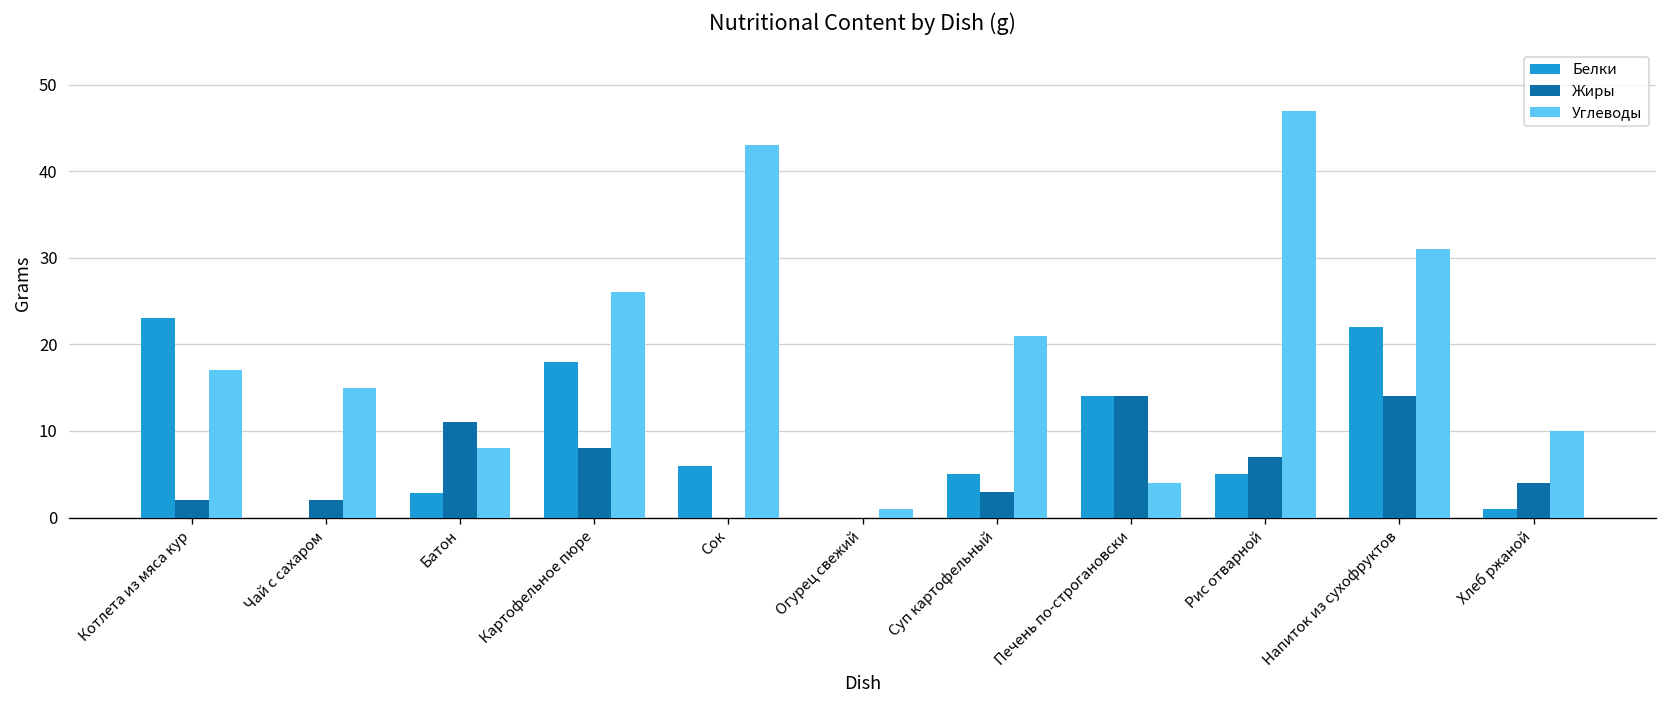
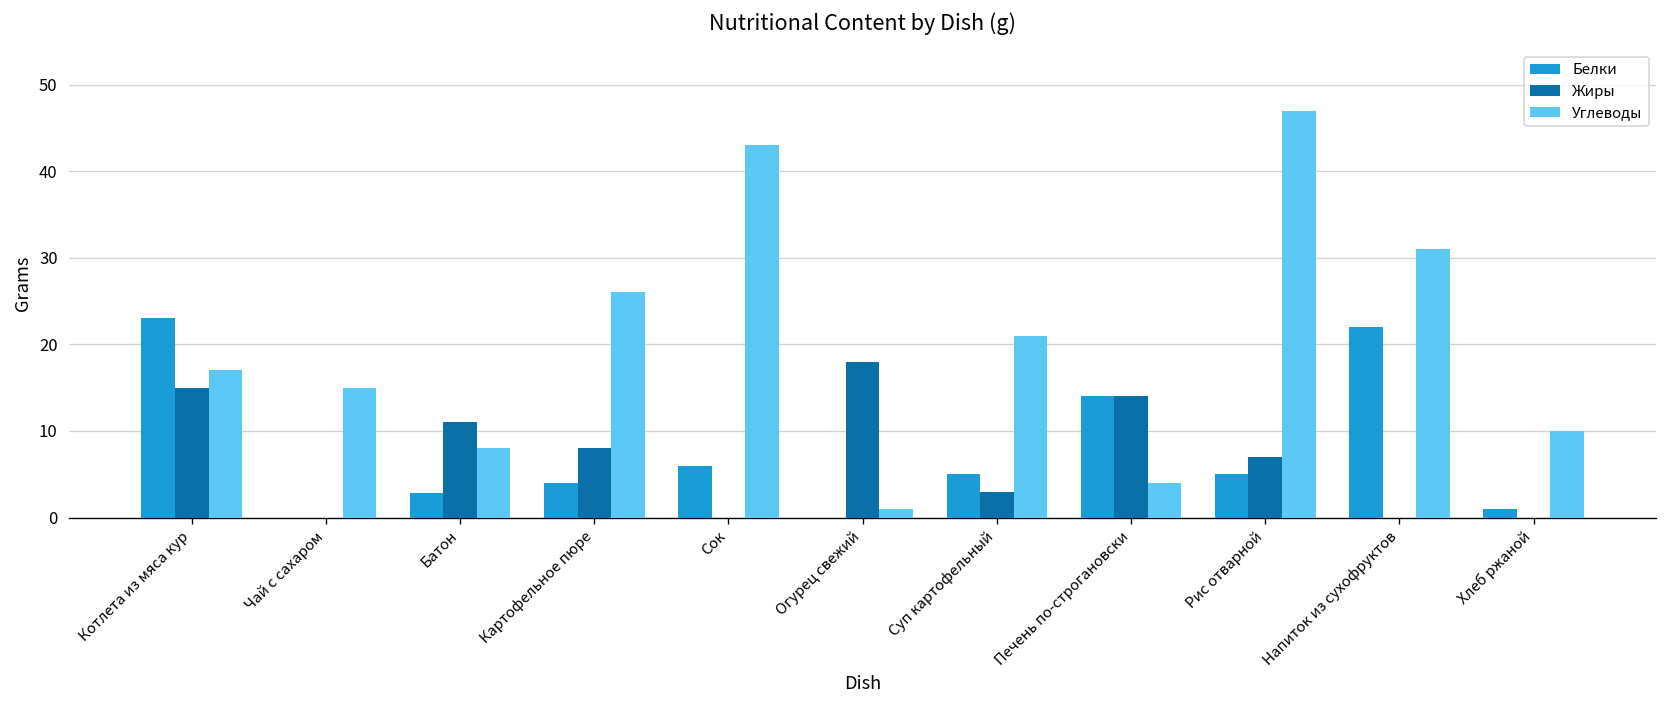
  {
    "Белки": {
      "Котлета из мяса кур": 23,
      "Чай с сахаром": 0,
      "Батон": 3,
-     "Картофельное пюре": 18,
+     "Картофельное пюре": 4,
      "Сок": 6,
      "Огурец свежий": 0,
      "Суп картофельный": 5,
      "Печень по-строгановски": 14,
      "Рис отварной": 5,
      "Напиток из сухофруктов": 22,
      "Хлеб ржаной": 1
    },
    "Жиры": {
-     "Котлета из мяса кур": 2,
-     "Чай с сахаром": 2,
+     "Котлета из мяса кур": 15,
+     "Чай с сахаром": 0,
      "Батон": 11,
      "Картофельное пюре": 8,
      "Сок": 0,
-     "Огурец свежий": 0,
+     "Огурец свежий": 18,
      "Суп картофельный": 3,
      "Печень по-строгановски": 14,
      "Рис отварной": 7,
-     "Напиток из сухофруктов": 14,
-     "Хлеб ржаной": 4
+     "Напиток из сухофруктов": 0,
+     "Хлеб ржаной": 0
    },
    "Углеводы": {
      "Котлета из мяса кур": 17,
      "Чай с сахаром": 15,
      "Батон": 8,
      "Картофельное пюре": 26,
      "Сок": 43,
      "Огурец свежий": 1,
      "Суп картофельный": 21,
      "Печень по-строгановски": 4,
      "Рис отварной": 47,
      "Напиток из сухофруктов": 31,
      "Хлеб ржаной": 10
    }
  }
